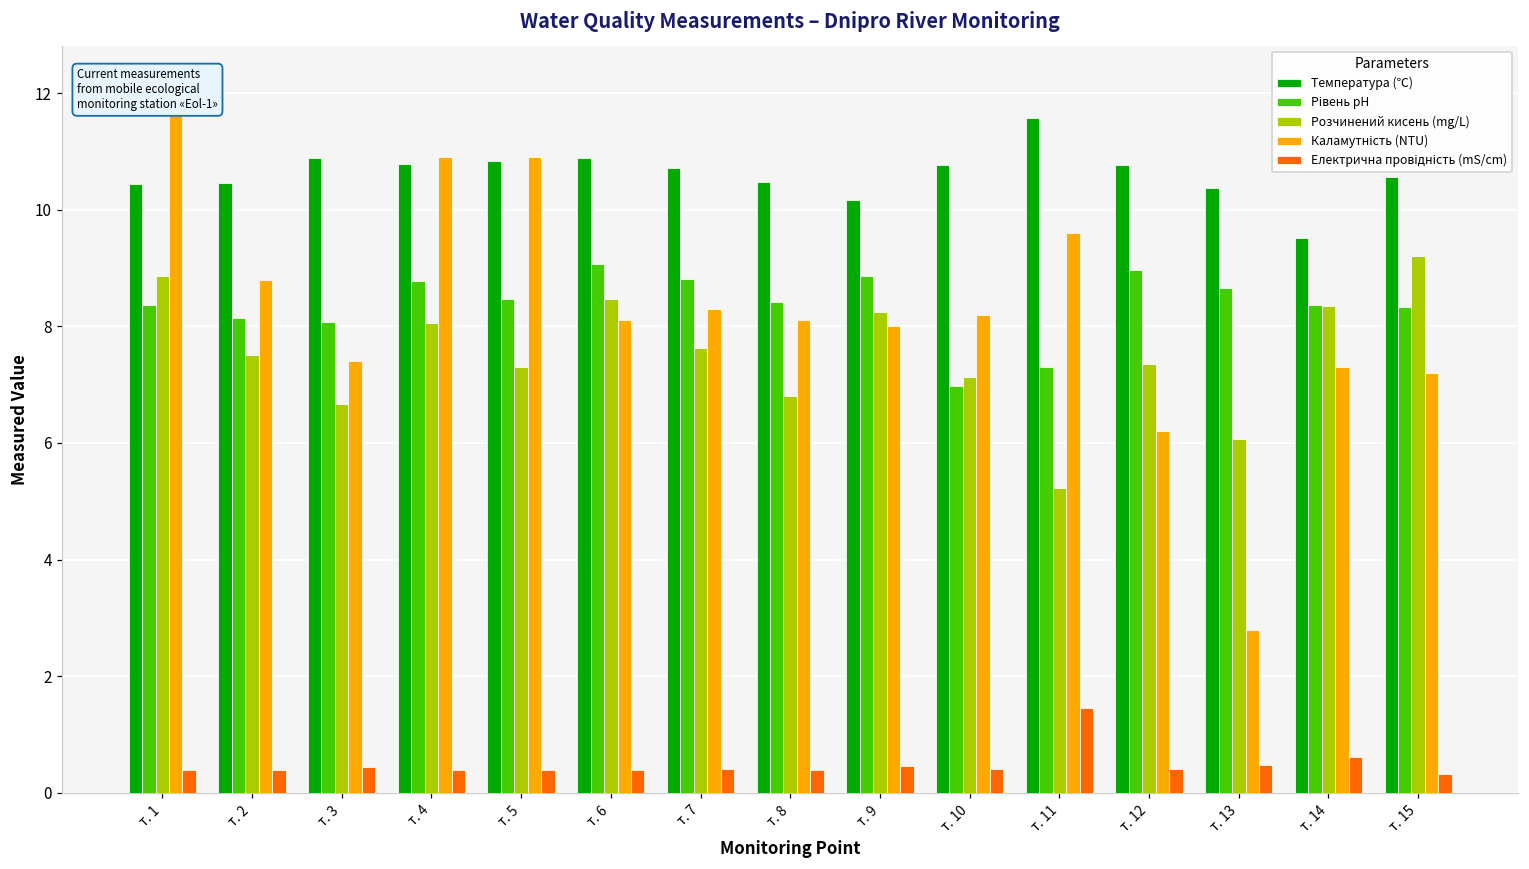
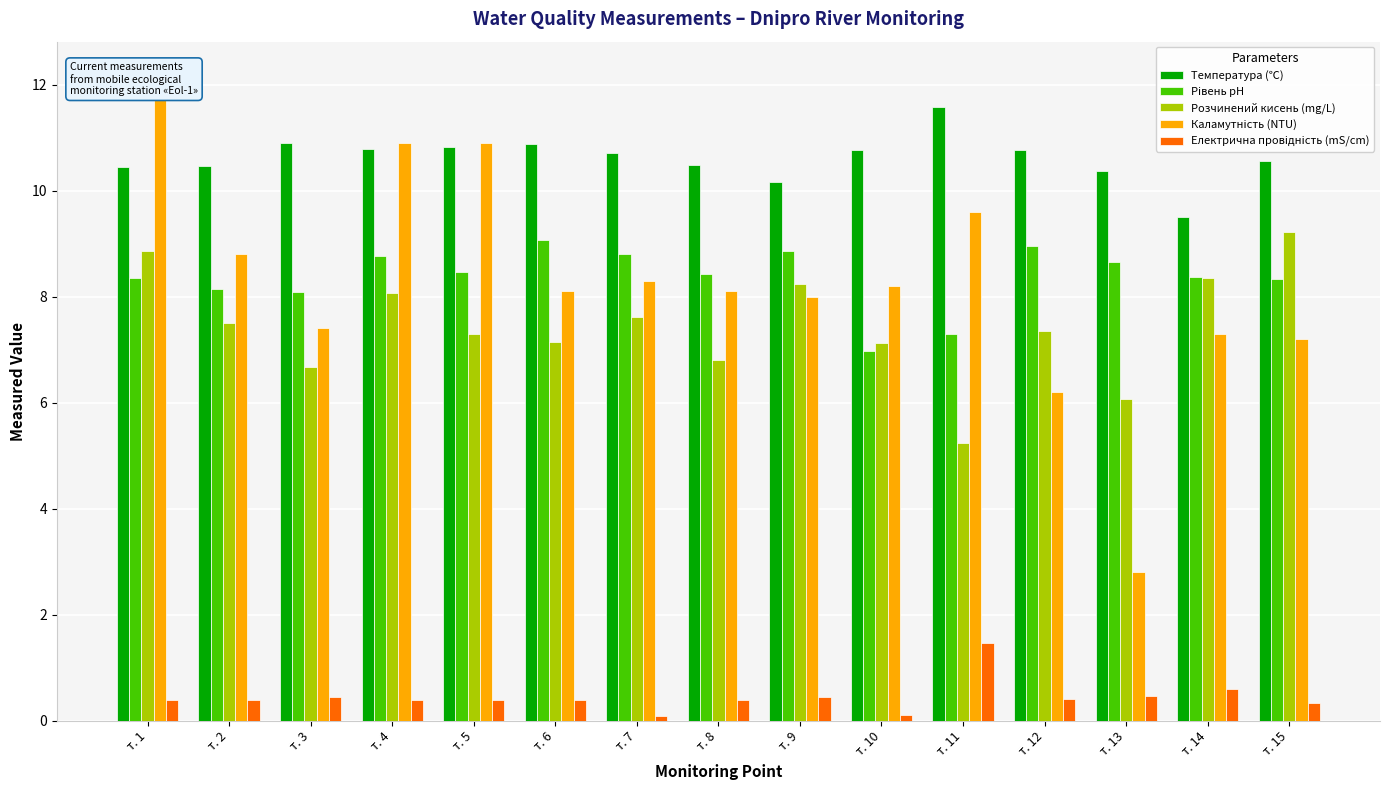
  {
    "Температура (℃)": {
      "т. 1": 10.4,
      "т. 2": 10.5,
      "т. 3": 10.9,
      "т. 4": 10.8,
      "т. 5": 10.8,
      "т. 6": 10.9,
      "т. 7": 10.7,
      "т. 8": 10.5,
      "т. 9": 10.2,
      "т. 10": 10.8,
      "т. 11": 11.6,
      "т. 12": 10.8,
      "т. 13": 10.4,
      "т. 14": 9.5,
      "т. 15": 10.6
    },
    "Рівень pH": {
      "т. 1": 8.4,
      "т. 2": 8.2,
      "т. 3": 8.1,
      "т. 4": 8.8,
      "т. 5": 8.5,
      "т. 6": 9.1,
      "т. 7": 8.8,
      "т. 8": 8.4,
      "т. 9": 8.9,
      "т. 10": 7.0,
      "т. 11": 7.3,
      "т. 12": 9.0,
      "т. 13": 8.7,
      "т. 14": 8.4,
      "т. 15": 8.3
    },
    "Розчинений кисень (mg/L)": {
      "т. 1": 8.9,
      "т. 2": 7.5,
      "т. 3": 6.7,
      "т. 4": 8.1,
      "т. 5": 7.3,
-     "т. 6": 8.5,
+     "т. 6": 7.2,
      "т. 7": 7.6,
      "т. 8": 6.8,
      "т. 9": 8.2,
      "т. 10": 7.1,
      "т. 11": 5.2,
      "т. 12": 7.4,
      "т. 13": 6.1,
      "т. 14": 8.4,
      "т. 15": 9.2
    },
    "Каламутність (NTU)": {
      "т. 2": 8.8,
      "т. 3": 7.4,
      "т. 4": 10.9,
      "т. 5": 10.9,
      "т. 6": 8.1,
      "т. 7": 8.3,
      "т. 8": 8.1,
      "т. 9": 8.0,
      "т. 10": 8.2,
      "т. 11": 9.6,
      "т. 12": 6.2,
      "т. 13": 2.8,
      "т. 14": 7.3,
      "т. 15": 7.2
    },
    "Електрична провідність (mS/cm)": {
      "т. 1": 0.4,
      "т. 2": 0.4,
      "т. 3": 0.4,
      "т. 4": 0.4,
      "т. 5": 0.4,
      "т. 6": 0.4,
-     "т. 7": 0.4,
+     "т. 7": 0.1,
      "т. 8": 0.4,
      "т. 9": 0.5,
-     "т. 10": 0.4,
+     "т. 10": 0.1,
      "т. 11": 1.5,
      "т. 12": 0.4,
      "т. 13": 0.5,
      "т. 14": 0.6,
      "т. 15": 0.3
    }
  }
